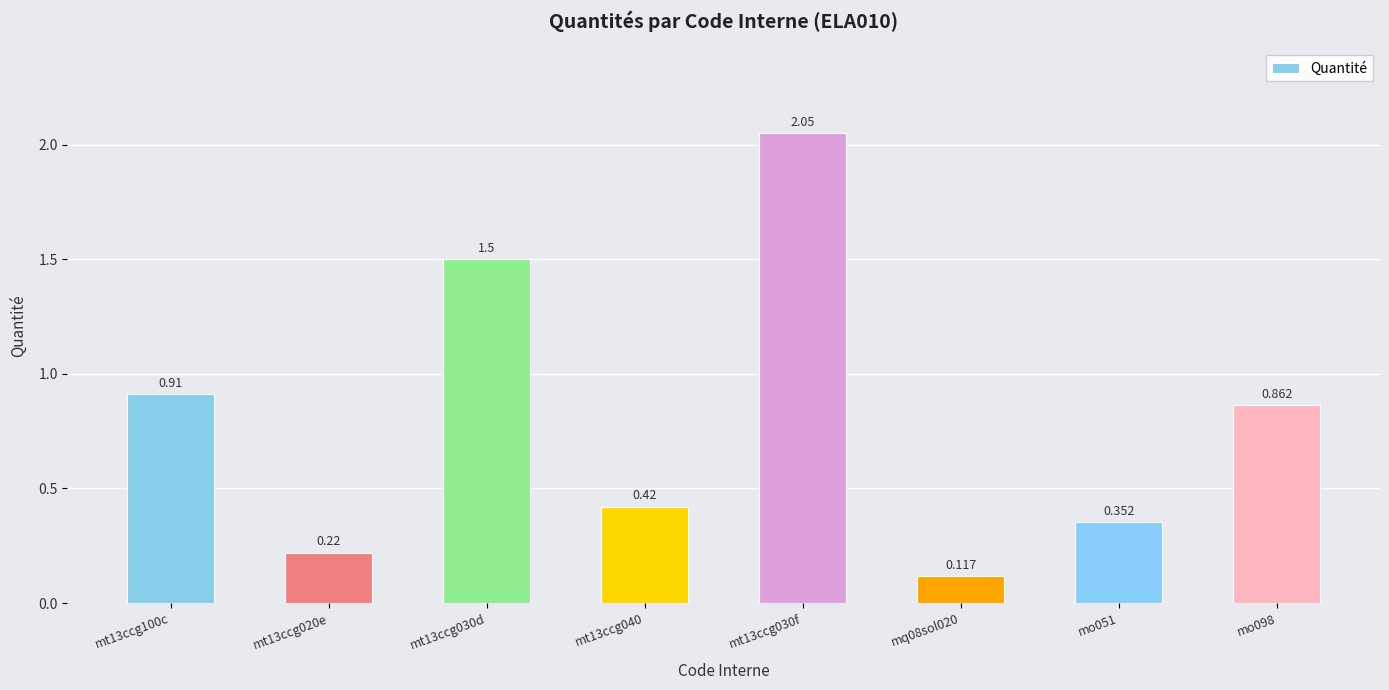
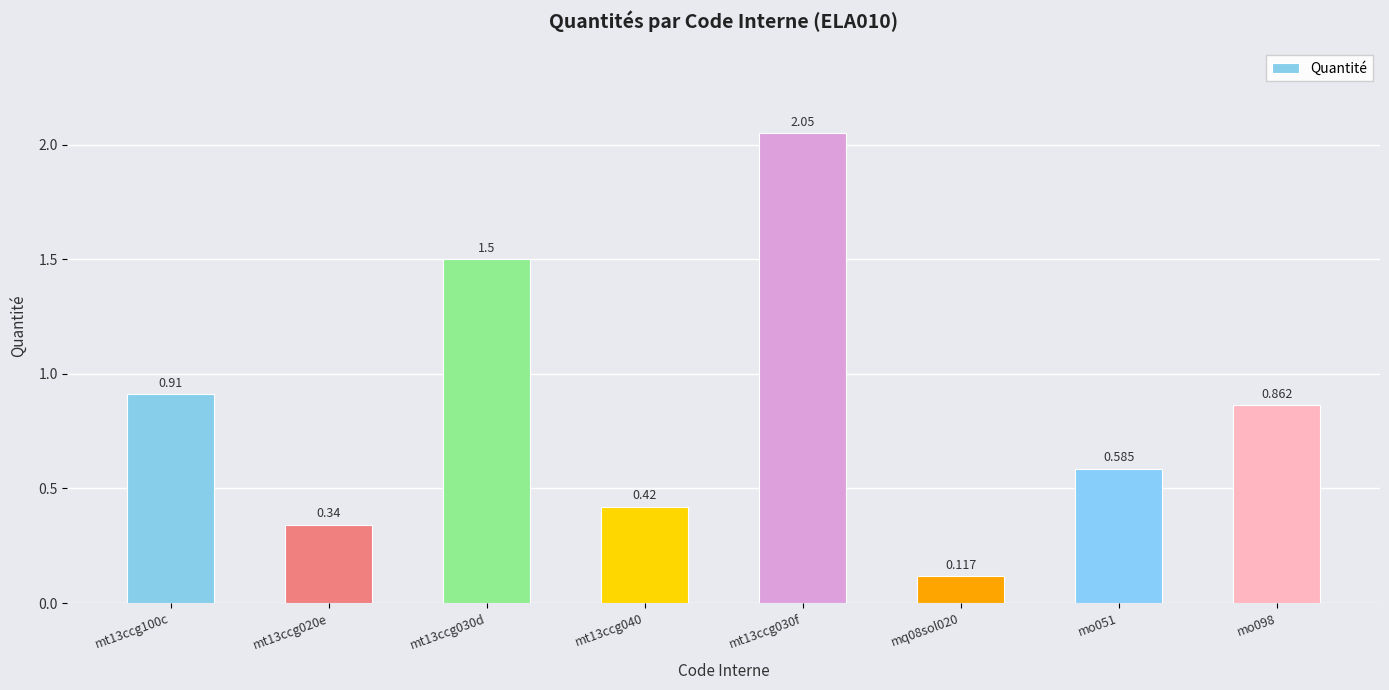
  {
    "mt13ccg100c": 0.91,
-   "mt13ccg020e": 0.22,
+   "mt13ccg020e": 0.34,
    "mt13ccg030d": 1.5,
    "mt13ccg040": 0.42,
    "mt13ccg030f": 2.05,
    "mq08sol020": 0.117,
-   "mo051": 0.352,
+   "mo051": 0.585,
    "mo098": 0.862
  }
